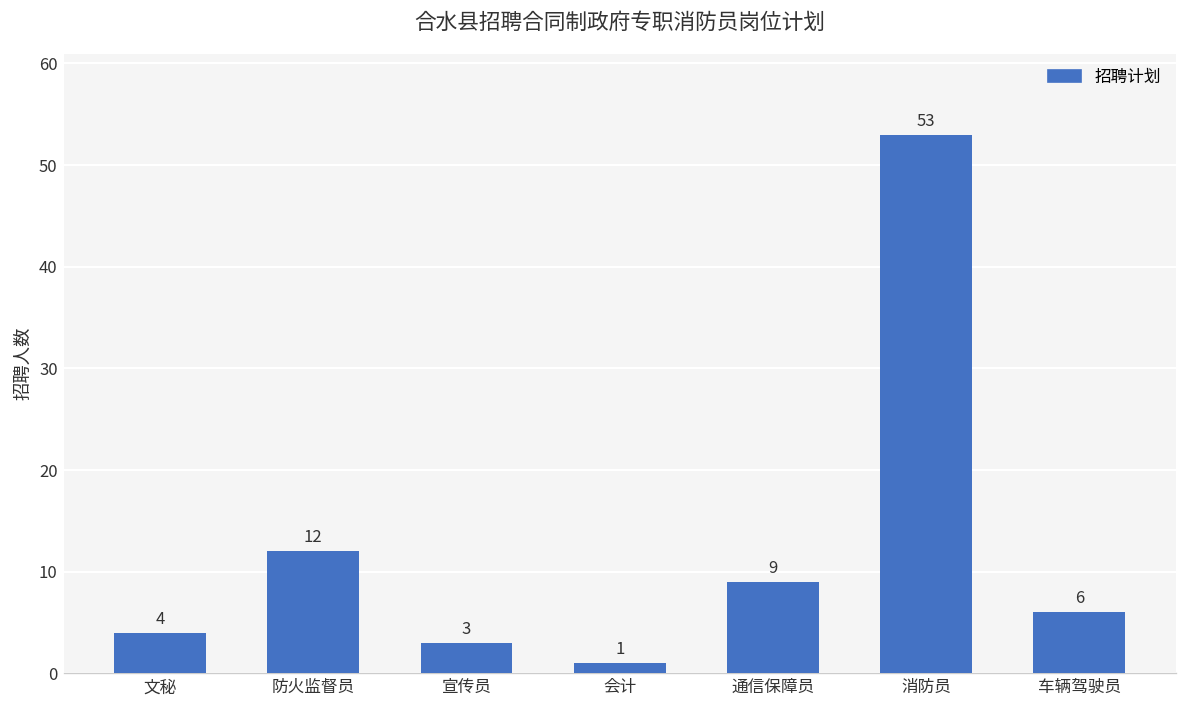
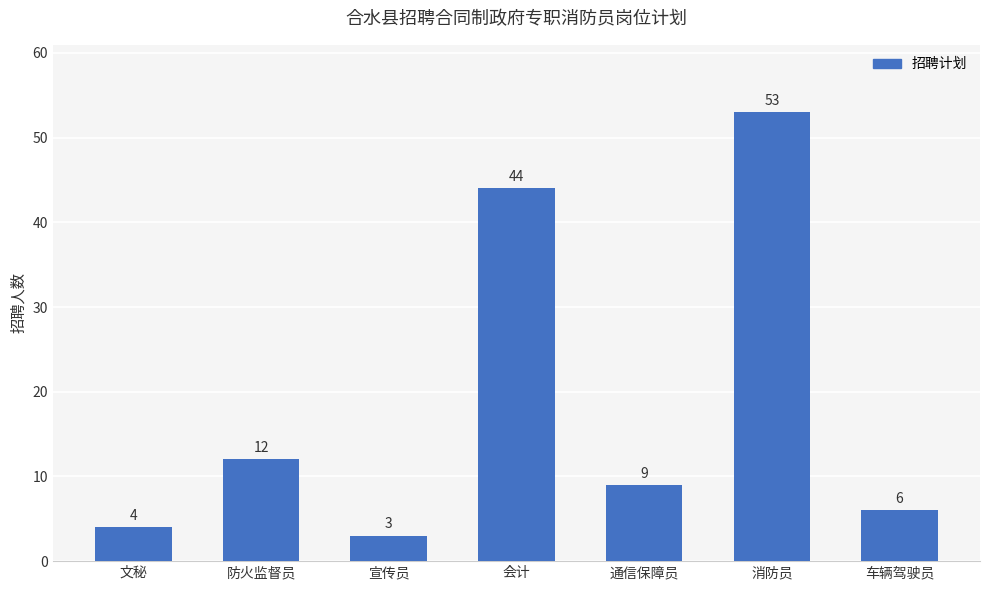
  {
    "文秘": 4,
    "防火监督员": 12,
    "宣传员": 3,
-   "会计": 1,
+   "会计": 44,
    "通信保障员": 9,
    "消防员": 53,
    "车辆驾驶员": 6
  }
